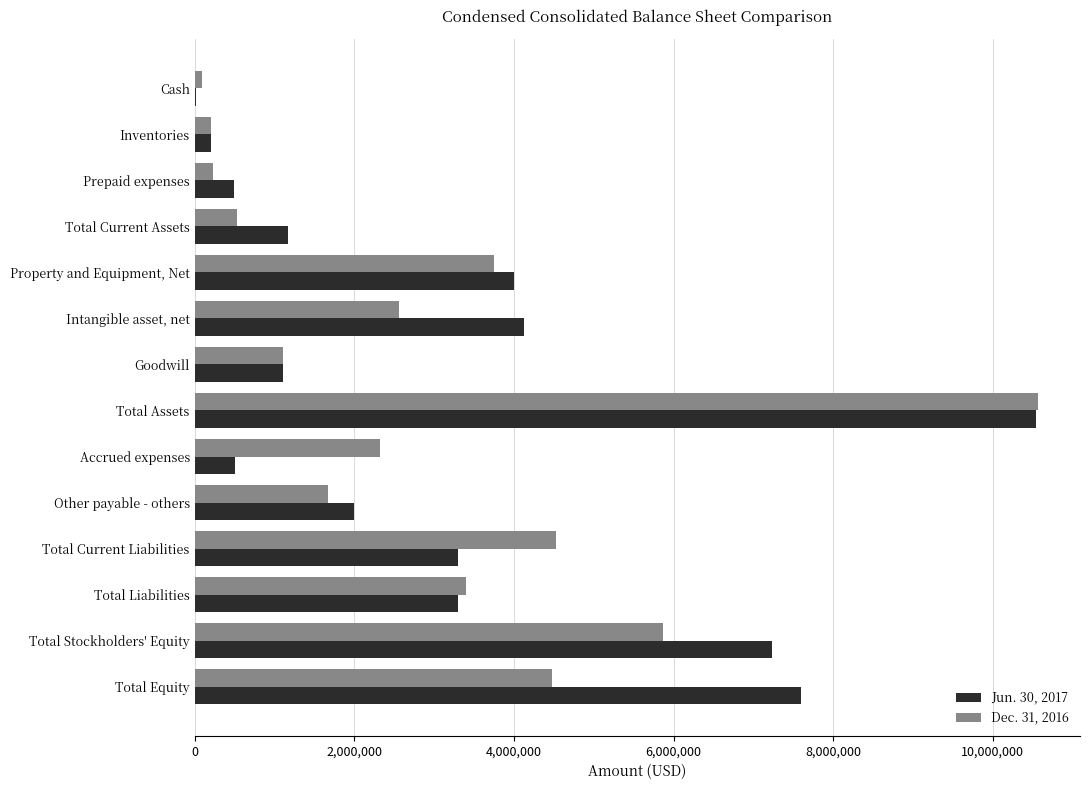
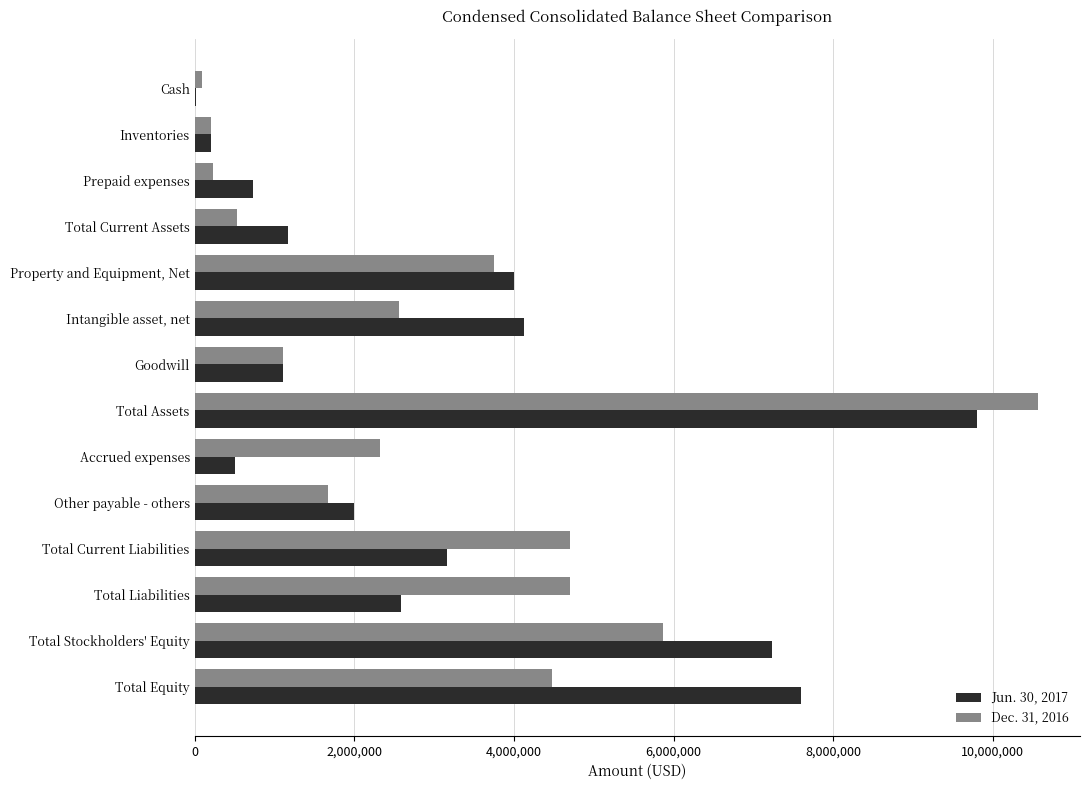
  {
    "Jun. 30, 2017": {
      "Inventories": "200,000",
-     "Prepaid expenses": "500,000",
+     "Prepaid expenses": "700,000",
      "Total Current Assets": "1,200,000",
      "Property and Equipment, Net": "4,000,000",
      "Intangible asset, net": "4,100,000",
      "Goodwill": "1,100,000",
-     "Total Assets": "10,500,000",
+     "Total Assets": "9,800,000",
      "Accrued expenses": "500,000",
      "Other payable - others": "2,000,000",
-     "Total Current Liabilities": "3,300,000",
-     "Total Liabilities": "3,300,000",
+     "Total Current Liabilities": "3,200,000",
+     "Total Liabilities": "2,600,000",
      "Total Stockholders' Equity": "7,200,000",
      "Total Equity": "7,600,000"
    },
    "Dec. 31, 2016": {
      "Cash": "100,000",
      "Inventories": "200,000",
      "Prepaid expenses": "200,000",
      "Total Current Assets": "500,000",
      "Property and Equipment, Net": "3,700,000",
      "Intangible asset, net": "2,600,000",
      "Goodwill": "1,100,000",
      "Total Assets": "10,600,000",
      "Accrued expenses": "2,300,000",
      "Other payable - others": "1,700,000",
-     "Total Current Liabilities": "4,500,000",
-     "Total Liabilities": "3,400,000",
+     "Total Current Liabilities": "4,700,000",
+     "Total Liabilities": "4,700,000",
      "Total Stockholders' Equity": "5,900,000",
      "Total Equity": "4,500,000"
    }
  }
